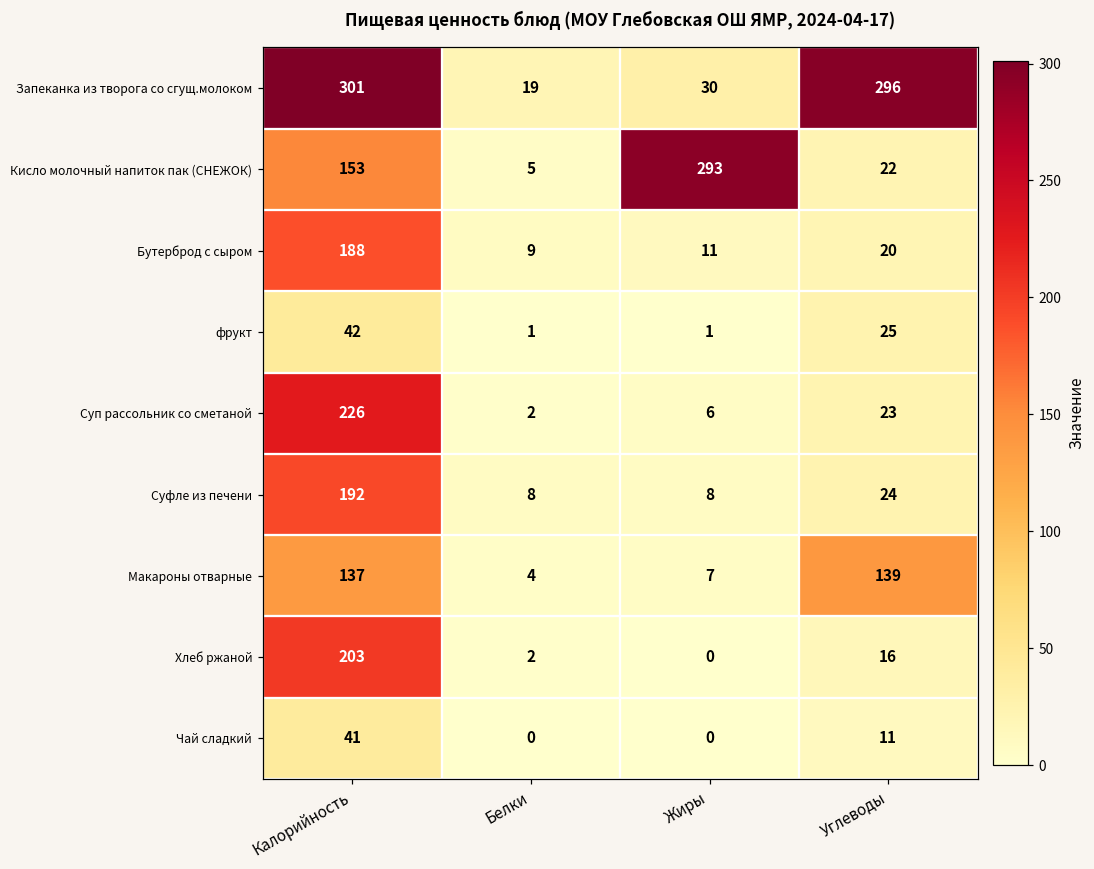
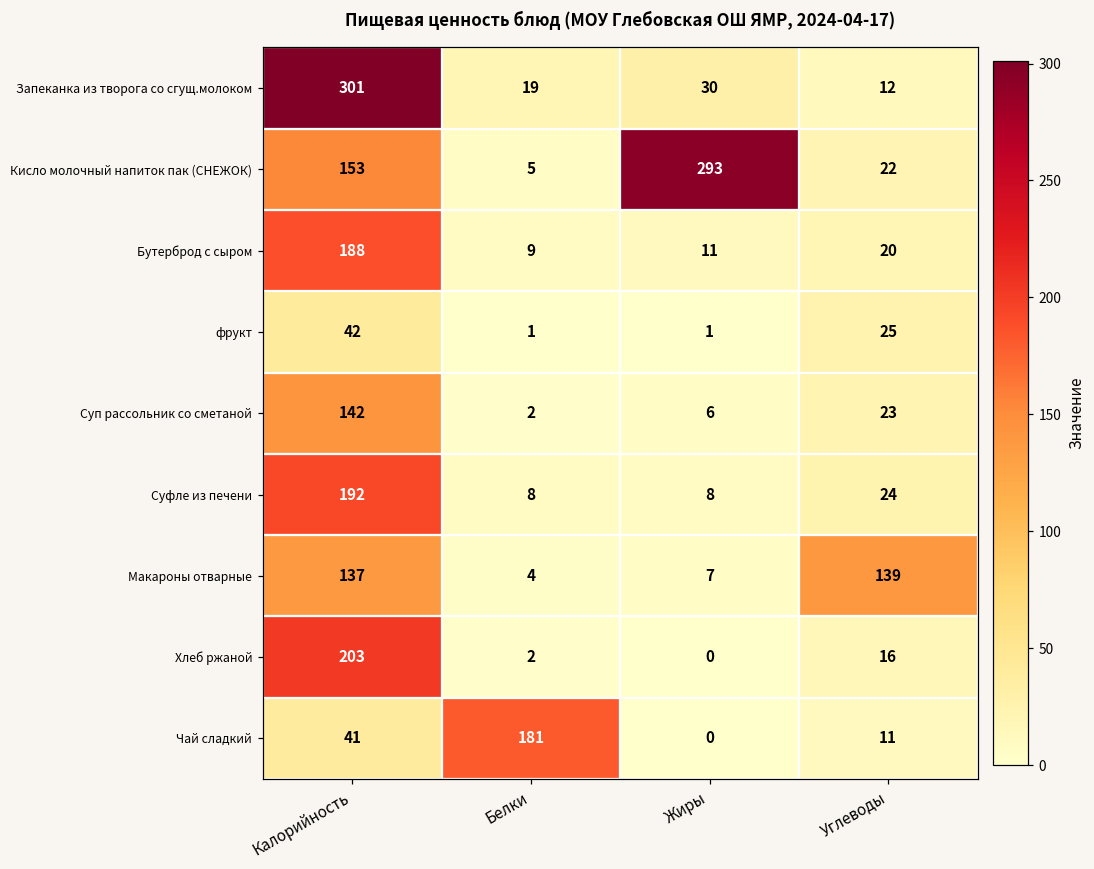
  {
    "Запеканка из творога со сгущ.молоком": {
      "Калорийность": 301,
      "Белки": 19,
      "Жиры": 30,
-     "Углеводы": 296
+     "Углеводы": 12
    },
    "Кисло молочный напиток пак (СНЕЖОК)": {
      "Калорийность": 153,
      "Белки": 5,
      "Жиры": 293,
      "Углеводы": 22
    },
    "Бутерброд с сыром": {
      "Калорийность": 188,
      "Белки": 9,
      "Жиры": 11,
      "Углеводы": 20
    },
    "фрукт": {
      "Калорийность": 42,
      "Белки": 1,
      "Жиры": 1,
      "Углеводы": 25
    },
    "Суп рассольник со сметаной": {
-     "Калорийность": 226,
+     "Калорийность": 142,
      "Белки": 2,
      "Жиры": 6,
      "Углеводы": 23
    },
    "Суфле из печени": {
      "Калорийность": 192,
      "Белки": 8,
      "Жиры": 8,
      "Углеводы": 24
    },
    "Макароны отварные": {
      "Калорийность": 137,
      "Белки": 4,
      "Жиры": 7,
      "Углеводы": 139
    },
    "Хлеб ржаной": {
      "Калорийность": 203,
      "Белки": 2,
      "Жиры": 0,
      "Углеводы": 16
    },
    "Чай сладкий": {
      "Калорийность": 41,
-     "Белки": 0,
+     "Белки": 181,
      "Жиры": 0,
      "Углеводы": 11
    }
  }
